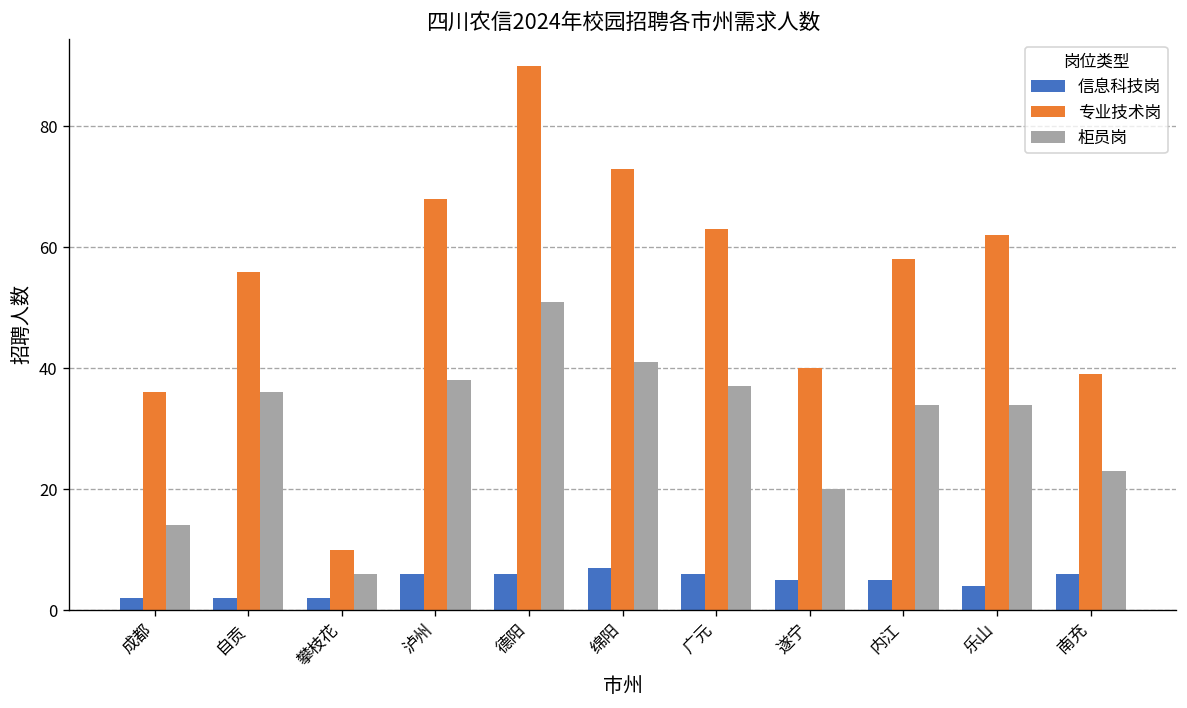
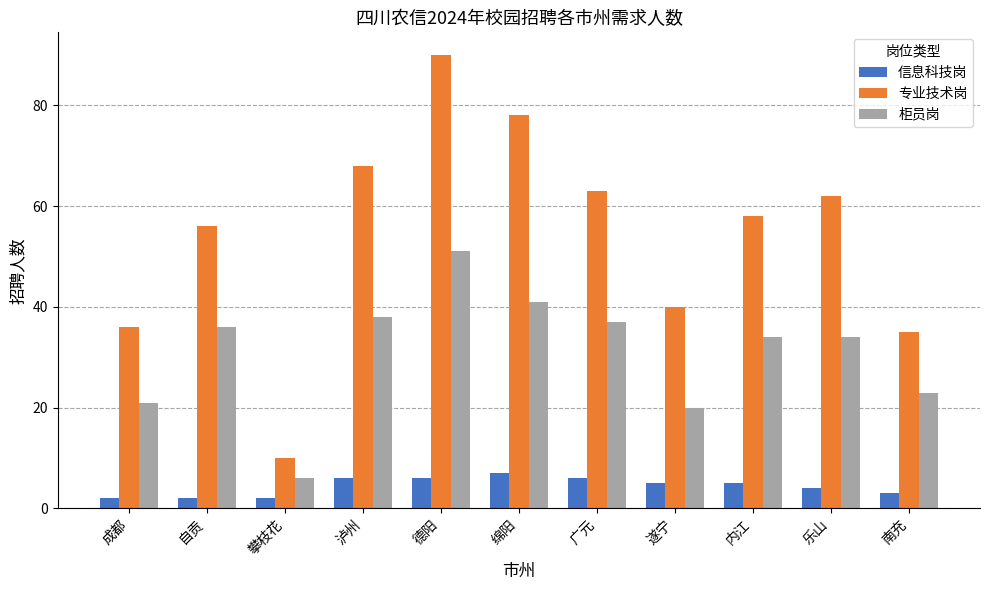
  {
    "信息科技岗": {
      "成都": 2,
      "自贡": 2,
      "攀枝花": 2,
      "泸州": 6,
      "德阳": 6,
      "绵阳": 7,
      "广元": 6,
      "遂宁": 5,
      "内江": 5,
      "乐山": 4,
-     "南充": 6
+     "南充": 3
    },
    "专业技术岗": {
      "成都": 36,
      "自贡": 56,
      "攀枝花": 10,
      "泸州": 68,
      "德阳": 90,
-     "绵阳": 73,
+     "绵阳": 78,
      "广元": 63,
      "遂宁": 40,
      "内江": 58,
      "乐山": 62,
-     "南充": 39
+     "南充": 35
    },
    "柜员岗": {
-     "成都": 14,
+     "成都": 21,
      "自贡": 36,
      "攀枝花": 6,
      "泸州": 38,
      "德阳": 51,
      "绵阳": 41,
      "广元": 37,
      "遂宁": 20,
      "内江": 34,
      "乐山": 34,
      "南充": 23
    }
  }
